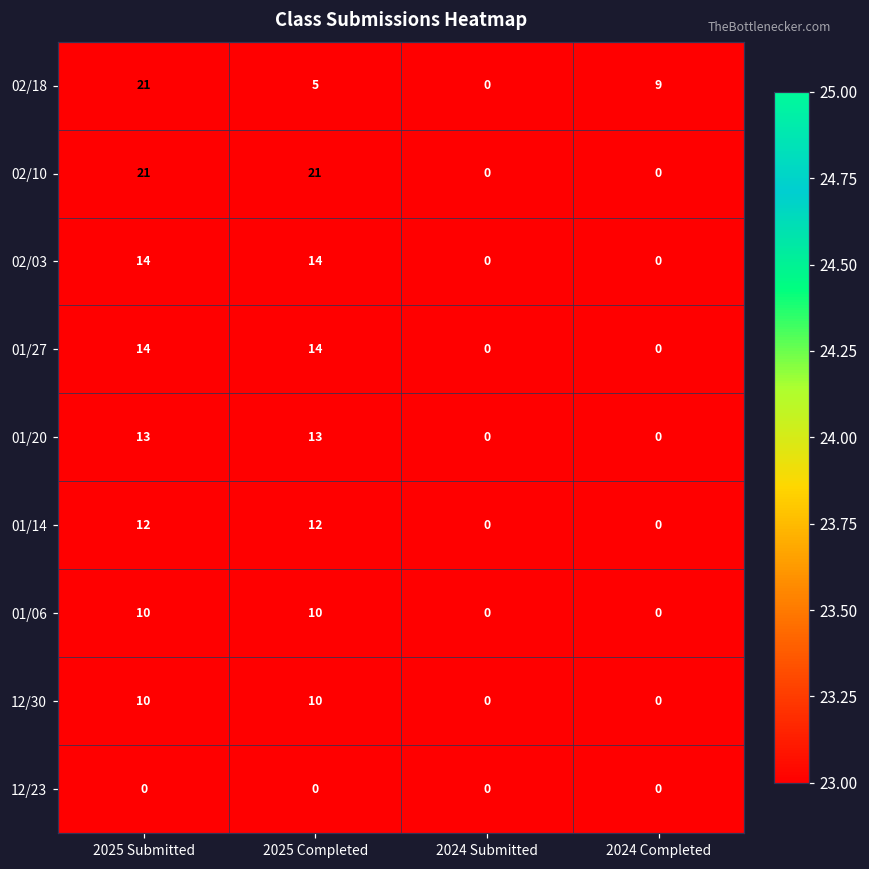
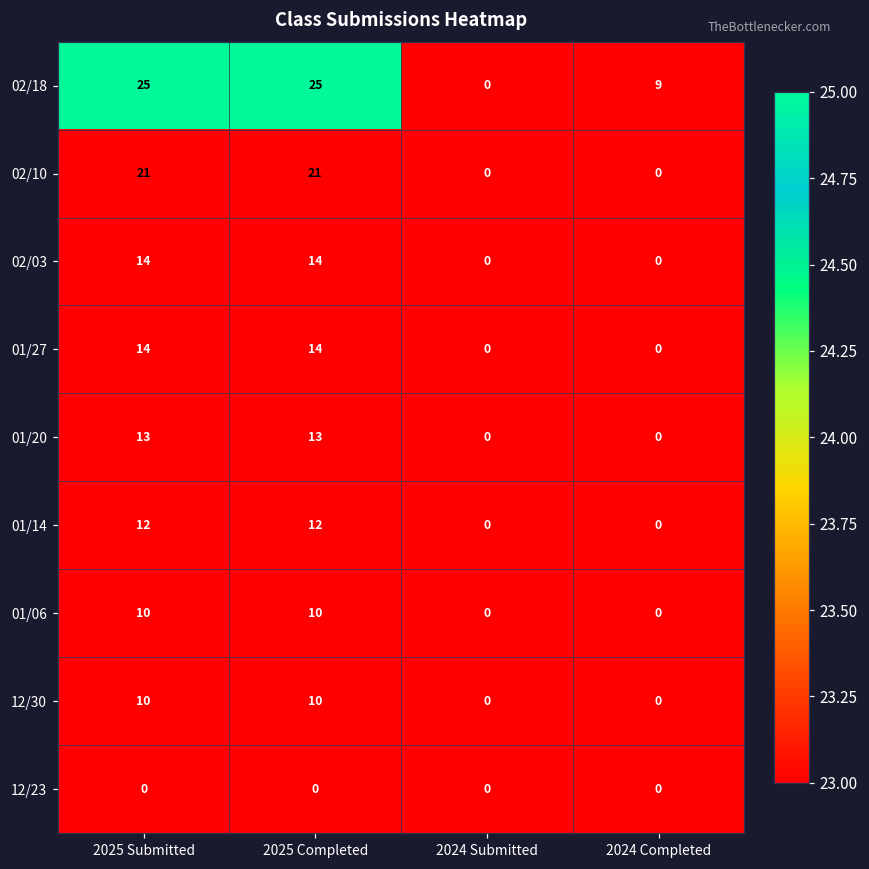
  {
    "02/18": {
-     "2025 Submitted": 21,
-     "2025 Completed": 5,
+     "2025 Submitted": 25,
+     "2025 Completed": 25,
      "2024 Submitted": 0,
      "2024 Completed": 9
    },
    "02/10": {
      "2025 Submitted": 21,
      "2025 Completed": 21,
      "2024 Submitted": 0,
      "2024 Completed": 0
    },
    "02/03": {
      "2025 Submitted": 14,
      "2025 Completed": 14,
      "2024 Submitted": 0,
      "2024 Completed": 0
    },
    "01/27": {
      "2025 Submitted": 14,
      "2025 Completed": 14,
      "2024 Submitted": 0,
      "2024 Completed": 0
    },
    "01/20": {
      "2025 Submitted": 13,
      "2025 Completed": 13,
      "2024 Submitted": 0,
      "2024 Completed": 0
    },
    "01/14": {
      "2025 Submitted": 12,
      "2025 Completed": 12,
      "2024 Submitted": 0,
      "2024 Completed": 0
    },
    "01/06": {
      "2025 Submitted": 10,
      "2025 Completed": 10,
      "2024 Submitted": 0,
      "2024 Completed": 0
    },
    "12/30": {
      "2025 Submitted": 10,
      "2025 Completed": 10,
      "2024 Submitted": 0,
      "2024 Completed": 0
    },
    "12/23": {
      "2025 Submitted": 0,
      "2025 Completed": 0,
      "2024 Submitted": 0,
      "2024 Completed": 0
    }
  }
